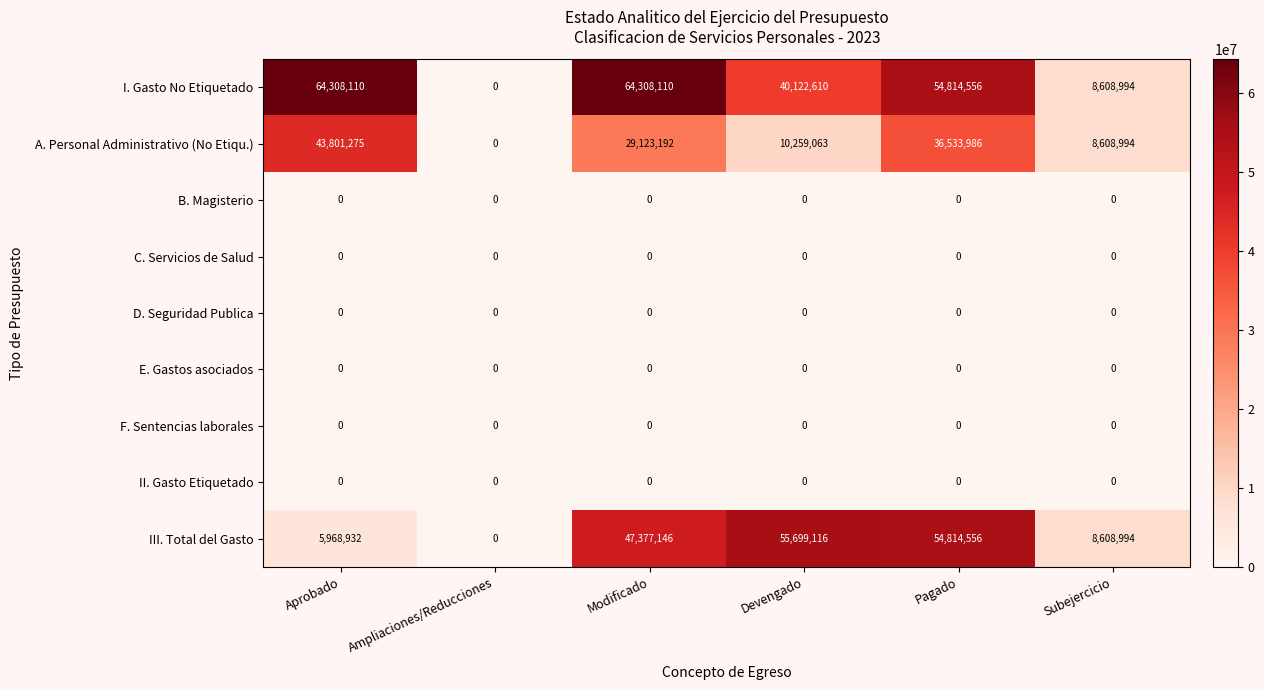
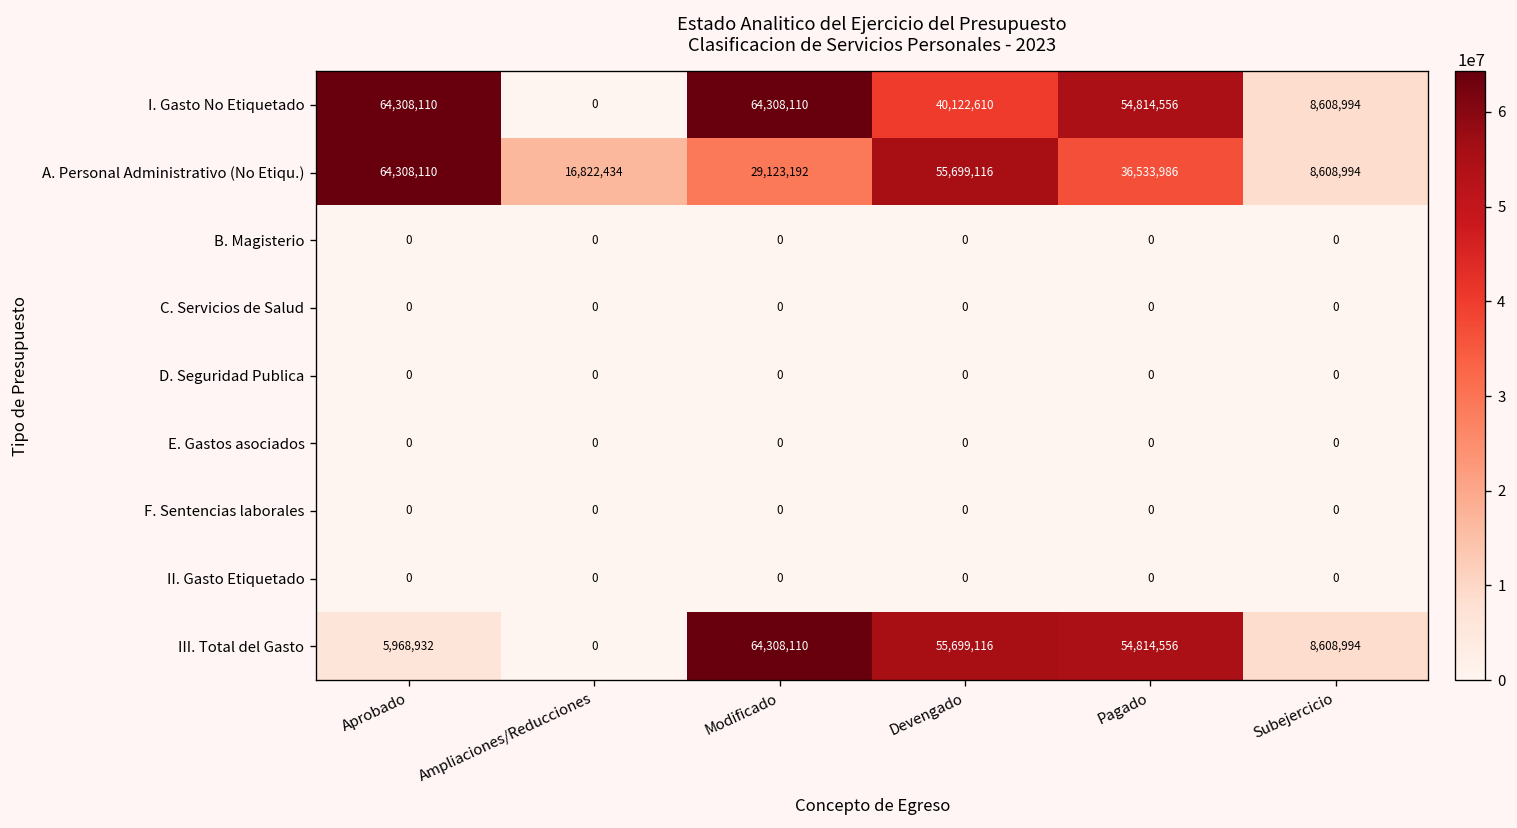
  {
    "I. Gasto No Etiquetado": {
      "Aprobado": "64,308,110",
      "Ampliaciones/Reducciones": "0",
      "Modificado": "64,308,110",
      "Devengado": "40,122,610",
      "Pagado": "54,814,556",
      "Subejercicio": "8,608,994"
    },
    "A. Personal Administrativo (No Etiqu.)": {
-     "Aprobado": "43,801,275",
-     "Ampliaciones/Reducciones": "0",
+     "Aprobado": "64,308,110",
+     "Ampliaciones/Reducciones": "16,822,434",
      "Modificado": "29,123,192",
-     "Devengado": "10,259,063",
+     "Devengado": "55,699,116",
      "Pagado": "36,533,986",
      "Subejercicio": "8,608,994"
    },
    "B. Magisterio": {
      "Aprobado": "0",
      "Ampliaciones/Reducciones": "0",
      "Modificado": "0",
      "Devengado": "0",
      "Pagado": "0",
      "Subejercicio": "0"
    },
    "C. Servicios de Salud": {
      "Aprobado": "0",
      "Ampliaciones/Reducciones": "0",
      "Modificado": "0",
      "Devengado": "0",
      "Pagado": "0",
      "Subejercicio": "0"
    },
    "D. Seguridad Publica": {
      "Aprobado": "0",
      "Ampliaciones/Reducciones": "0",
      "Modificado": "0",
      "Devengado": "0",
      "Pagado": "0",
      "Subejercicio": "0"
    },
    "E. Gastos asociados": {
      "Aprobado": "0",
      "Ampliaciones/Reducciones": "0",
      "Modificado": "0",
      "Devengado": "0",
      "Pagado": "0",
      "Subejercicio": "0"
    },
    "F. Sentencias laborales": {
      "Aprobado": "0",
      "Ampliaciones/Reducciones": "0",
      "Modificado": "0",
      "Devengado": "0",
      "Pagado": "0",
      "Subejercicio": "0"
    },
    "II. Gasto Etiquetado": {
      "Aprobado": "0",
      "Ampliaciones/Reducciones": "0",
      "Modificado": "0",
      "Devengado": "0",
      "Pagado": "0",
      "Subejercicio": "0"
    },
    "III. Total del Gasto": {
      "Aprobado": "5,968,932",
      "Ampliaciones/Reducciones": "0",
-     "Modificado": "47,377,146",
+     "Modificado": "64,308,110",
      "Devengado": "55,699,116",
      "Pagado": "54,814,556",
      "Subejercicio": "8,608,994"
    }
  }
